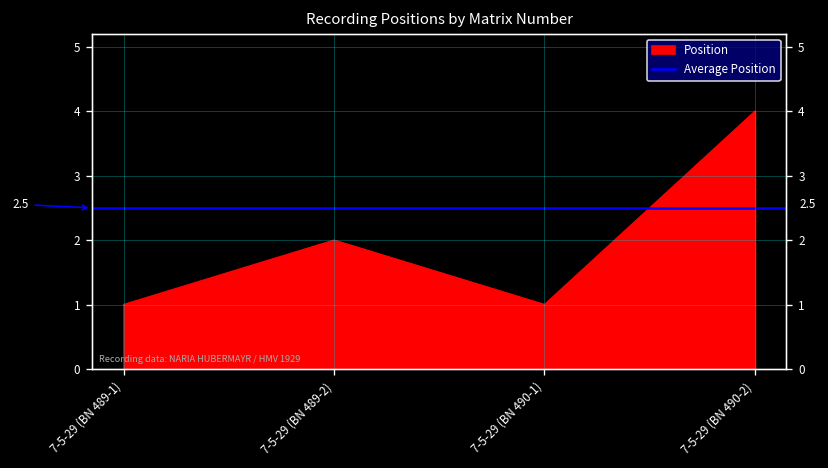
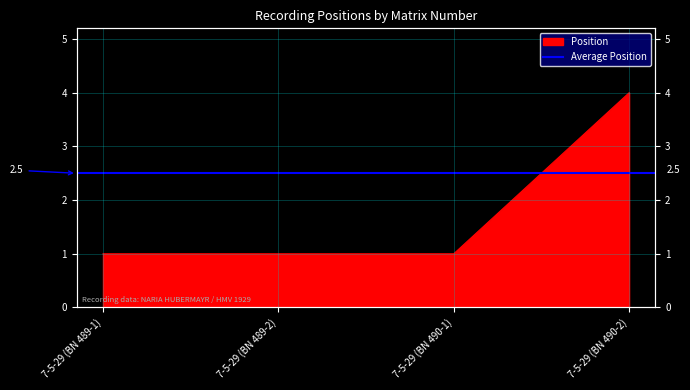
  {
    "7-5-29 (BN 489-1)": 1,
-   "7-5-29 (BN 489-2)": 2,
+   "7-5-29 (BN 489-2)": 1,
    "7-5-29 (BN 490-1)": 1,
    "7-5-29 (BN 490-2)": 4
  }
